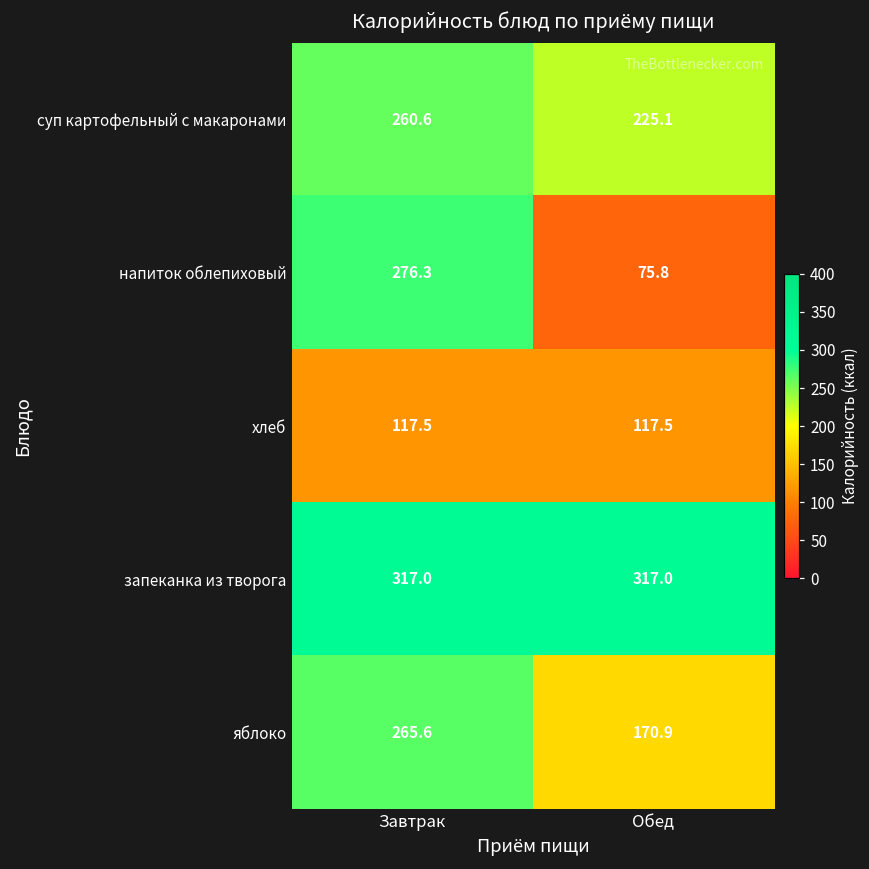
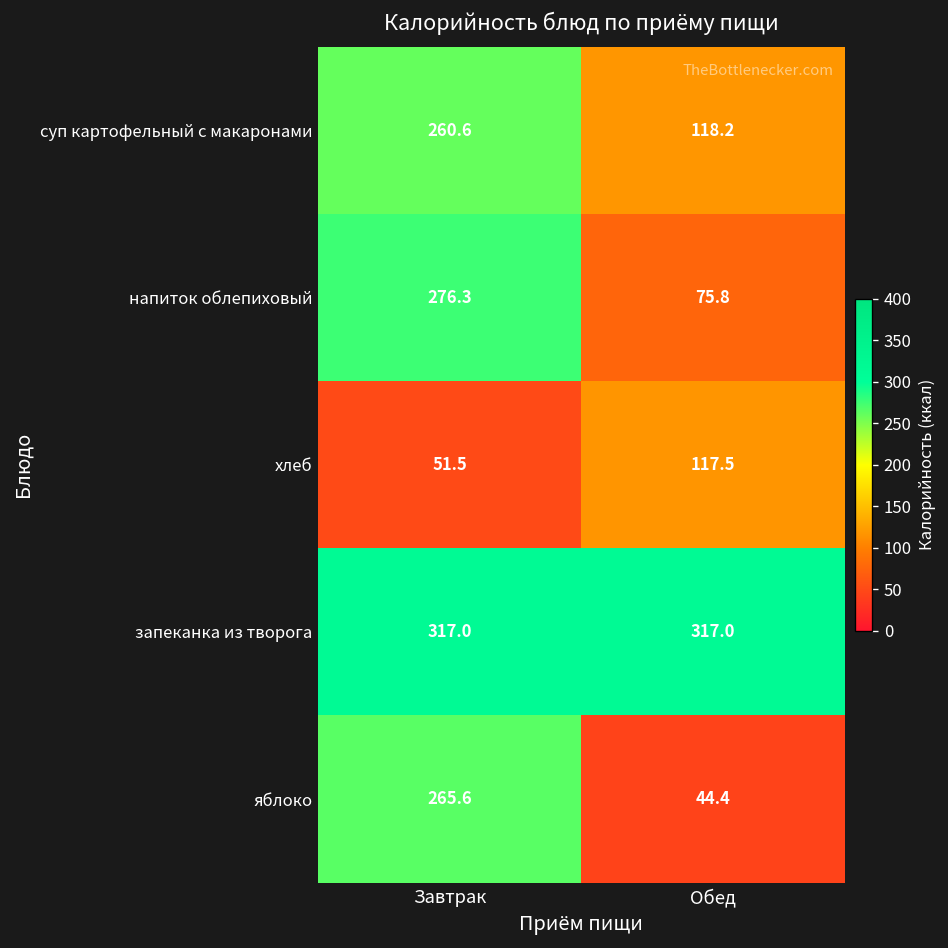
  {
    "суп картофельный с макаронами": {
      "Завтрак": 260.6,
-     "Обед": 225.1
+     "Обед": 118.2
    },
    "напиток облепиховый": {
      "Завтрак": 276.3,
      "Обед": 75.8
    },
    "хлеб": {
-     "Завтрак": 117.5,
+     "Завтрак": 51.5,
      "Обед": 117.5
    },
    "запеканка из творога": {
      "Завтрак": 317.0,
      "Обед": 317.0
    },
    "яблоко": {
      "Завтрак": 265.6,
-     "Обед": 170.9
+     "Обед": 44.4
    }
  }
